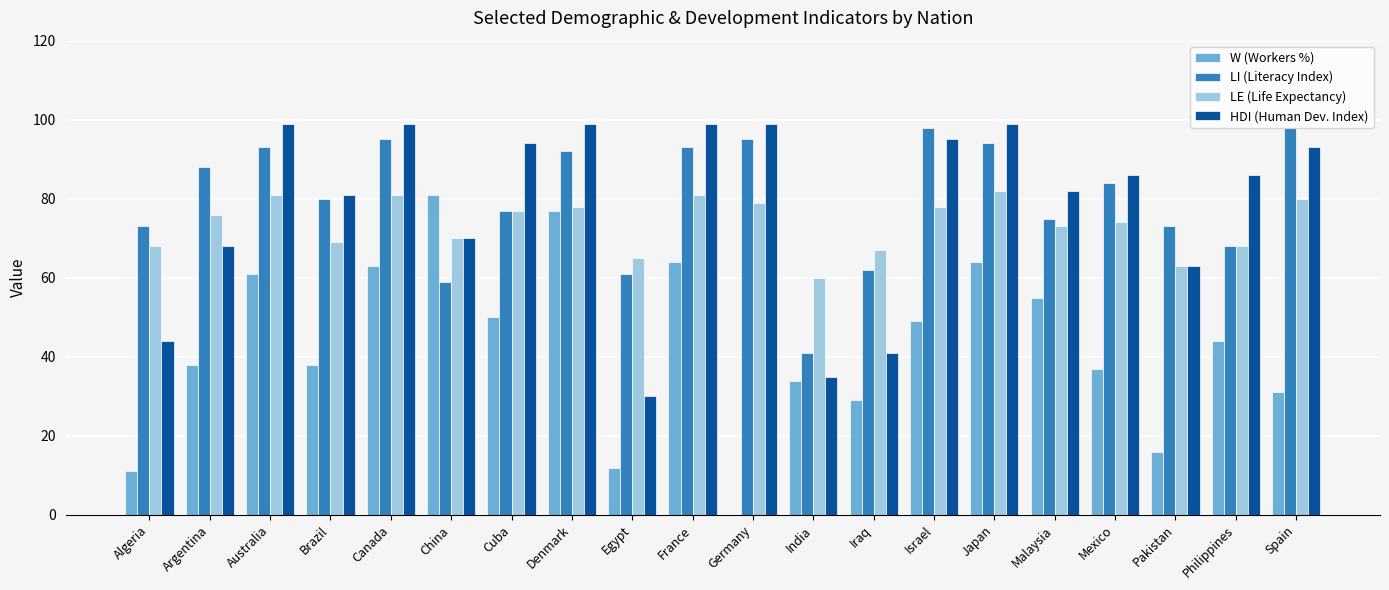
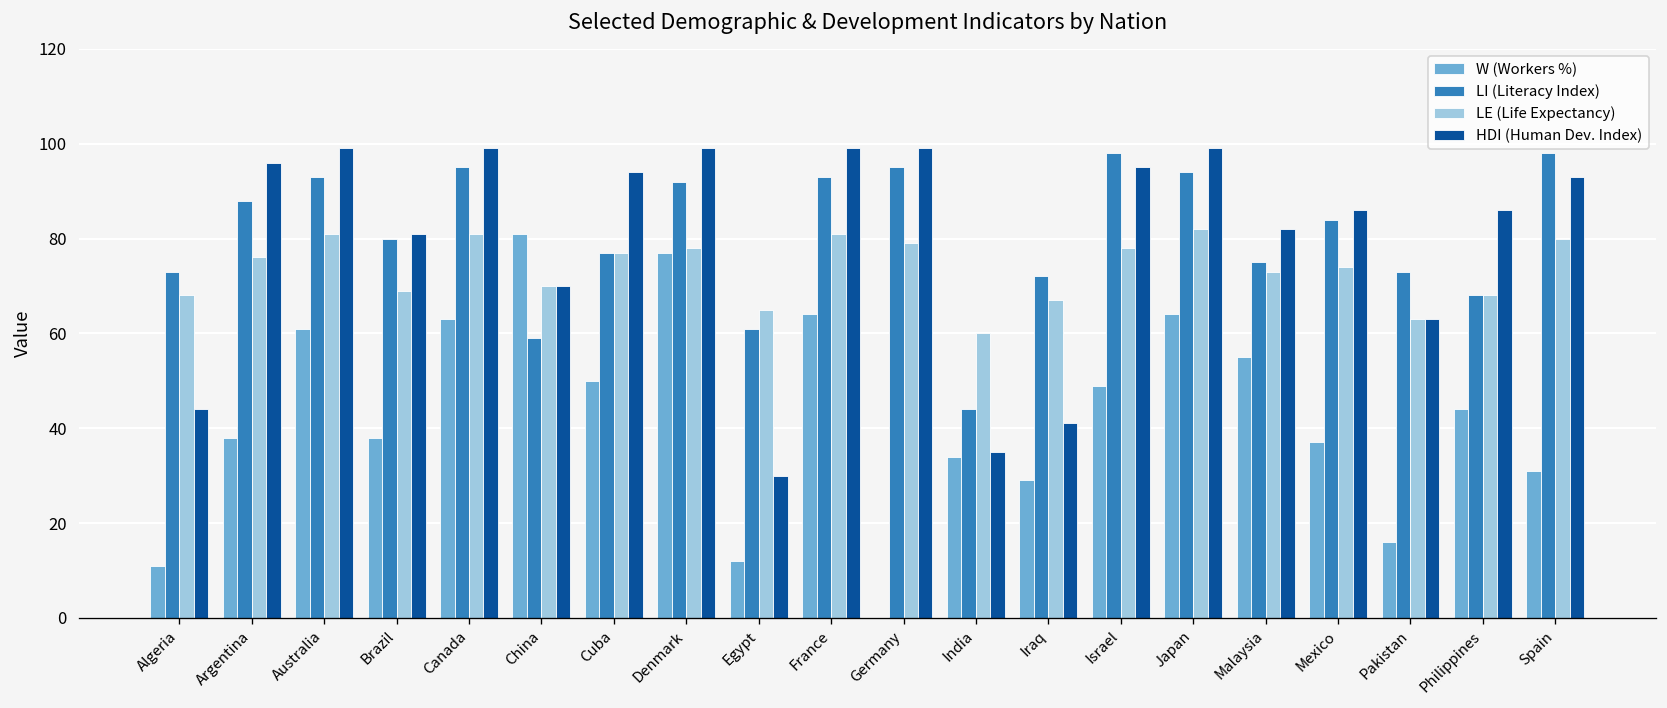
  {
    "LI (Literacy Index)": {
      "Algeria": 73,
      "Argentina": 88,
      "Australia": 93,
      "Brazil": 80,
      "Canada": 95,
      "China": 59,
      "Cuba": 77,
      "Denmark": 92,
      "Egypt": 61,
      "France": 93,
      "Germany": 95,
-     "India": 41,
-     "Iraq": 62,
+     "India": 44,
+     "Iraq": 72,
      "Israel": 98,
      "Japan": 94,
      "Malaysia": 75,
      "Mexico": 84,
      "Pakistan": 73,
      "Philippines": 68
    },
    "HDI (Human Dev. Index)": {
      "Algeria": 44,
-     "Argentina": 68,
+     "Argentina": 96,
      "Australia": 99,
      "Brazil": 81,
      "Canada": 99,
      "China": 70,
      "Cuba": 94,
      "Denmark": 99,
      "Egypt": 30,
      "France": 99,
      "Germany": 99,
      "India": 35,
      "Iraq": 41,
      "Israel": 95,
      "Japan": 99,
      "Malaysia": 82,
      "Mexico": 86,
      "Pakistan": 63,
      "Philippines": 86,
      "Spain": 93
    }
  }
